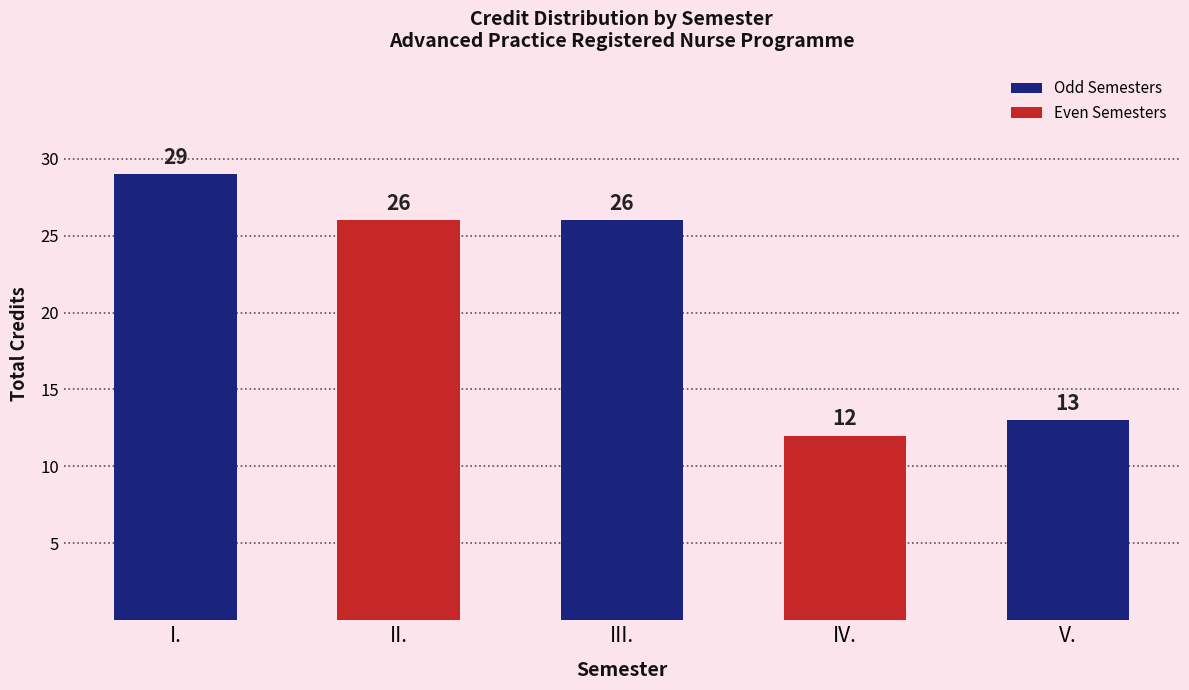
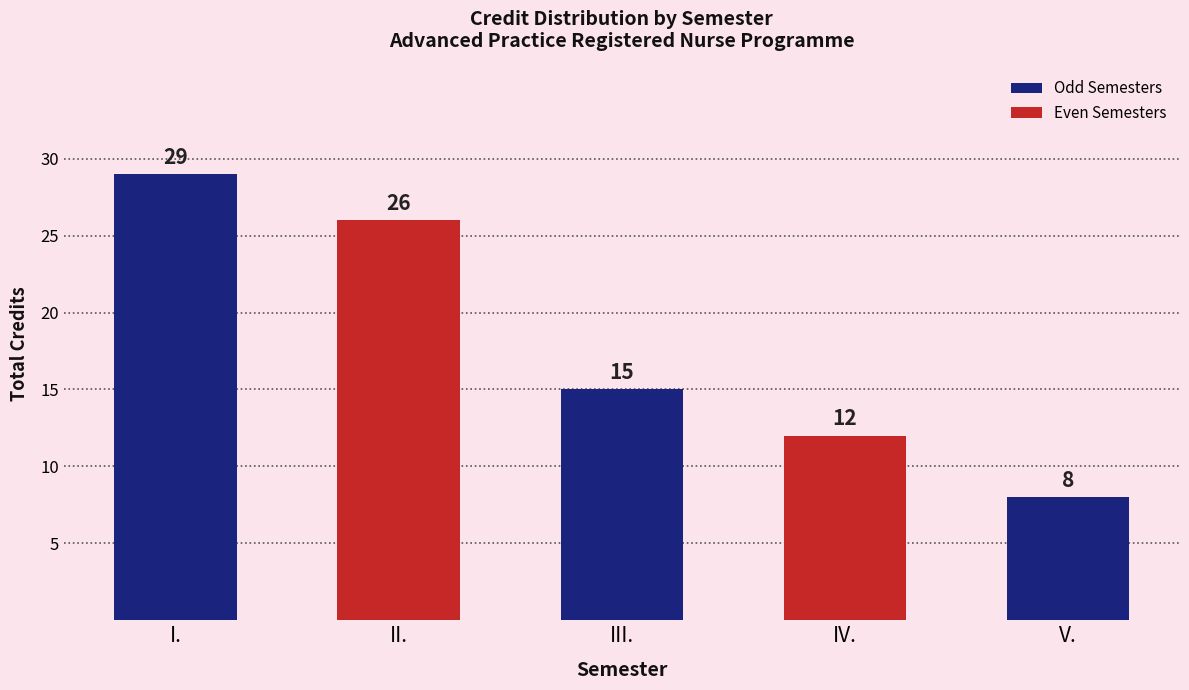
  {
    "I.": 29,
    "II.": 26,
-   "III.": 26,
+   "III.": 15,
    "IV.": 12,
-   "V.": 13
+   "V.": 8
  }
